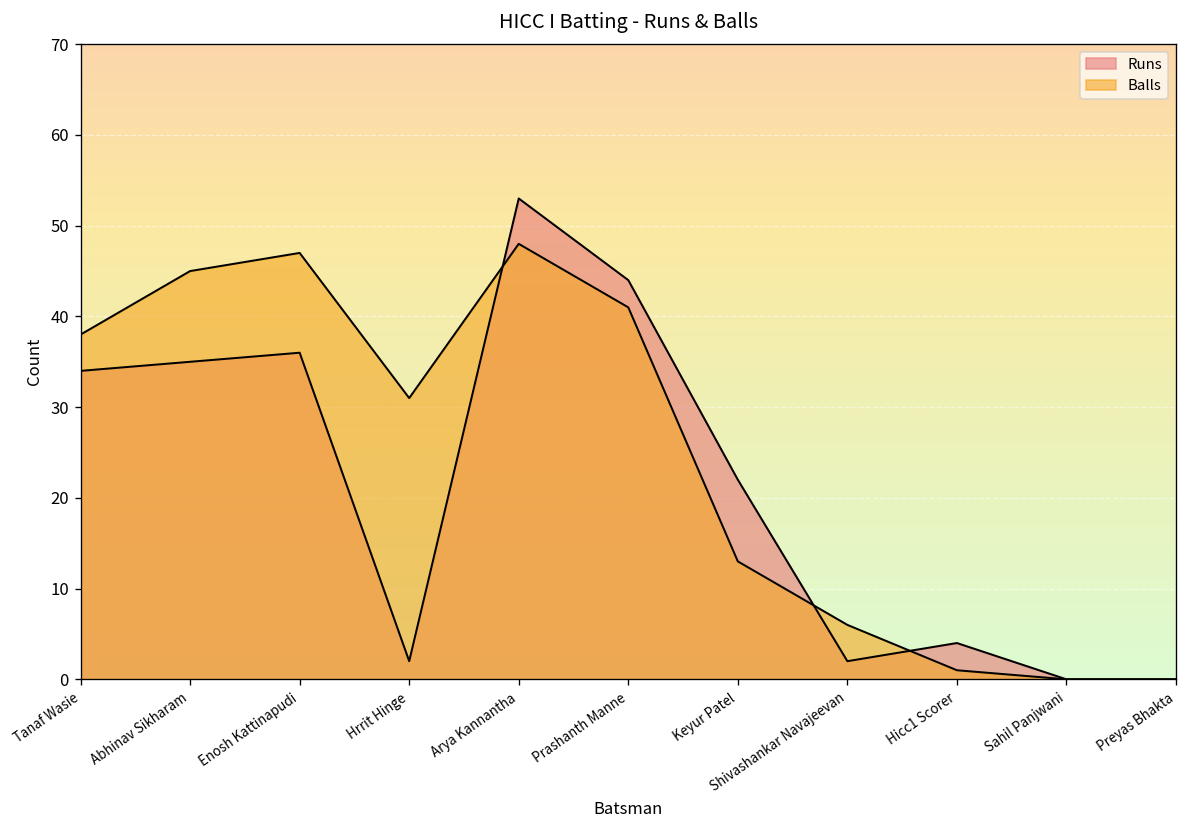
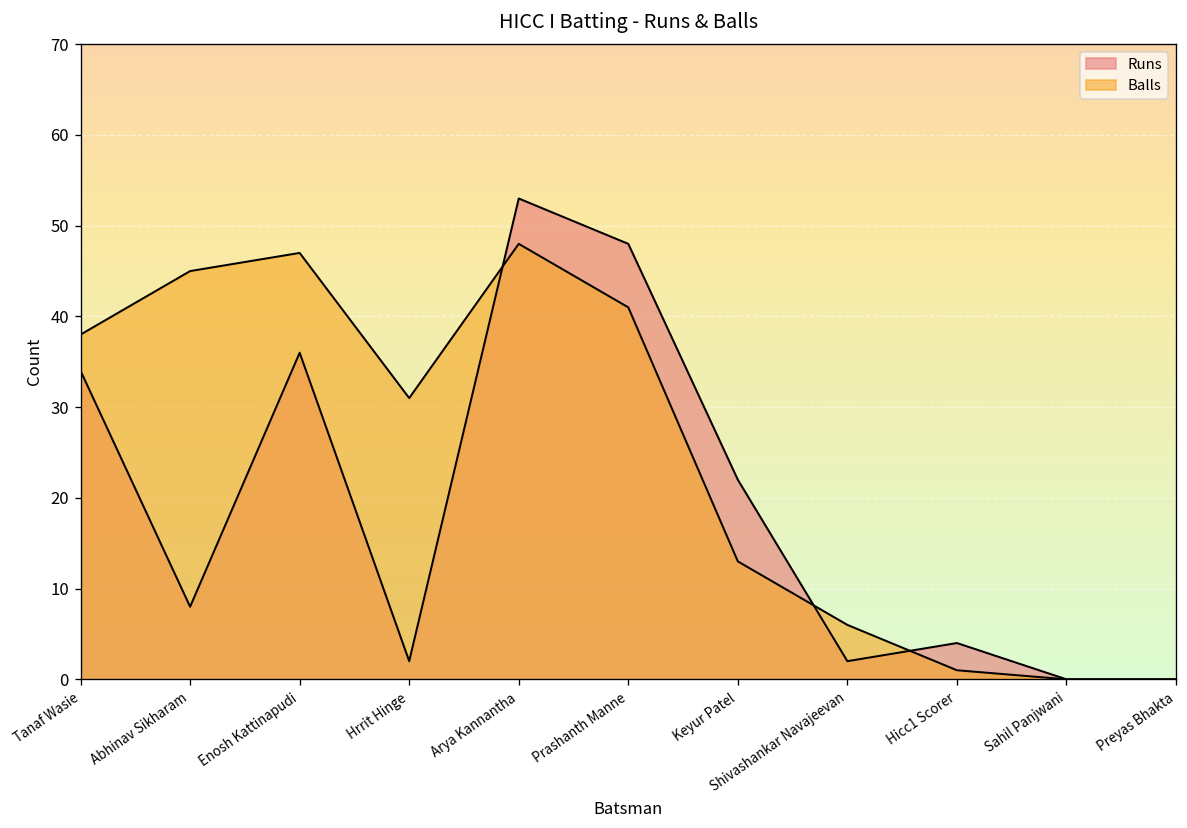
  {
    "Runs": {
      "Tanaf Wasie": 34,
-     "Abhinav Sikharam": 35,
+     "Abhinav Sikharam": 8,
      "Enosh Kattinapudi": 36,
      "Hrrit Hinge": 2,
      "Arya Kannantha": 53,
-     "Prashanth Manne": 44,
+     "Prashanth Manne": 48,
      "Keyur Patel": 22,
      "Shivashankar Navajeevan": 2,
      "Hicc1 Scorer": 4
    },
    "Balls": {
      "Tanaf Wasie": 38,
      "Abhinav Sikharam": 45,
      "Enosh Kattinapudi": 47,
      "Hrrit Hinge": 31,
      "Arya Kannantha": 48,
      "Prashanth Manne": 41,
      "Keyur Patel": 13,
      "Shivashankar Navajeevan": 6,
      "Hicc1 Scorer": 1
    }
  }
